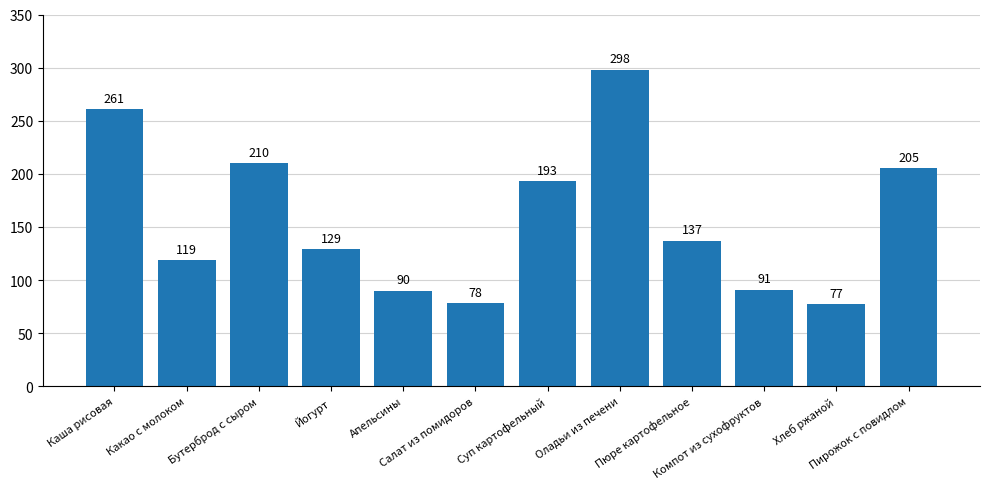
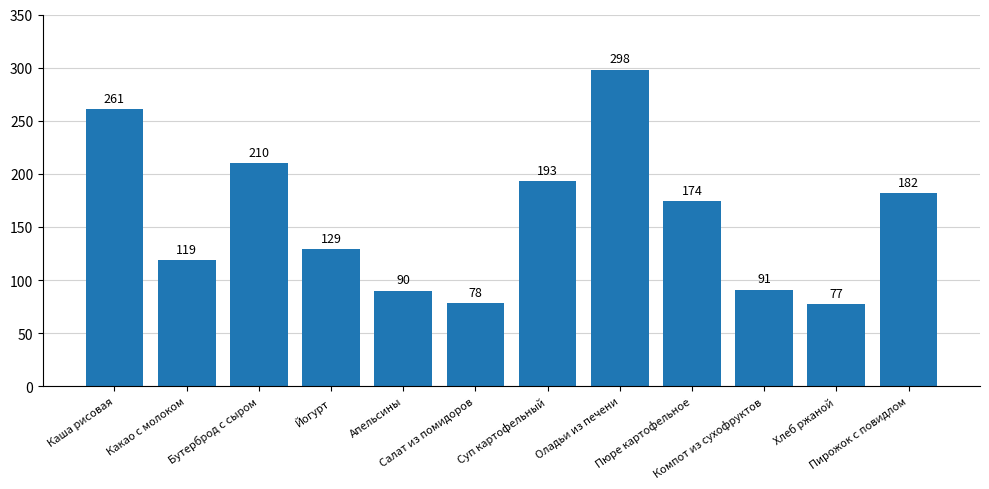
  {
    "Каша рисовая": 261,
    "Какао с молоком": 119,
    "Бутерброд с сыром": 210,
    "Йогурт": 129,
    "Апельсины": 90,
    "Салат из помидоров": 78,
    "Суп картофельный": 193,
    "Оладьи из печени": 298,
-   "Пюре картофельное": 137,
+   "Пюре картофельное": 174,
    "Компот из сухофруктов": 91,
    "Хлеб ржаной": 77,
-   "Пирожок с повидлом": 205
+   "Пирожок с повидлом": 182
  }
